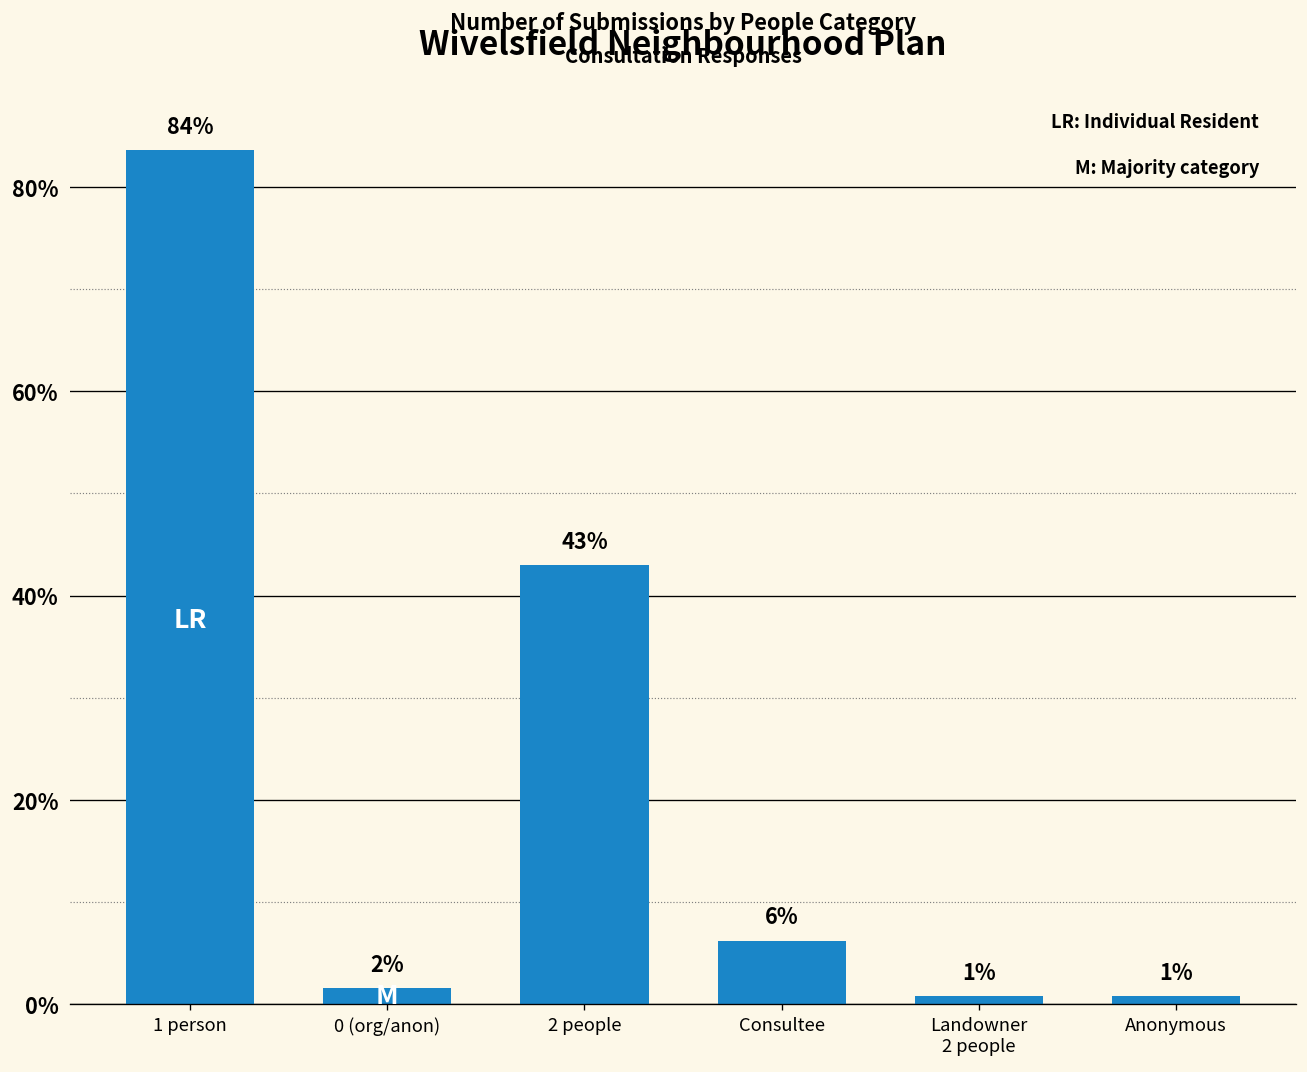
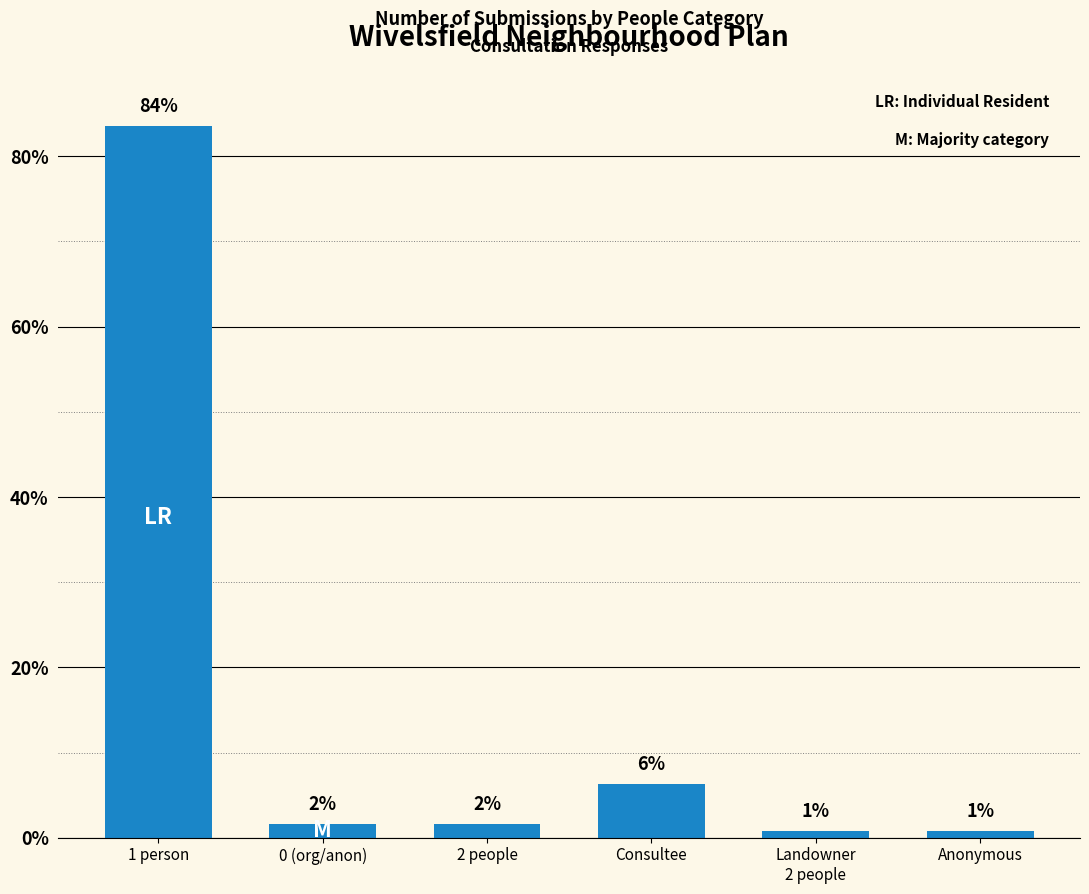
  {
    "1 person": "84%",
    "0 (org/anon)": "2%",
-   "2 people": "43%",
+   "2 people": "2%",
    "Consultee": "6%",
    "Landowner 2 people": "1%",
    "Anonymous": "1%"
  }
